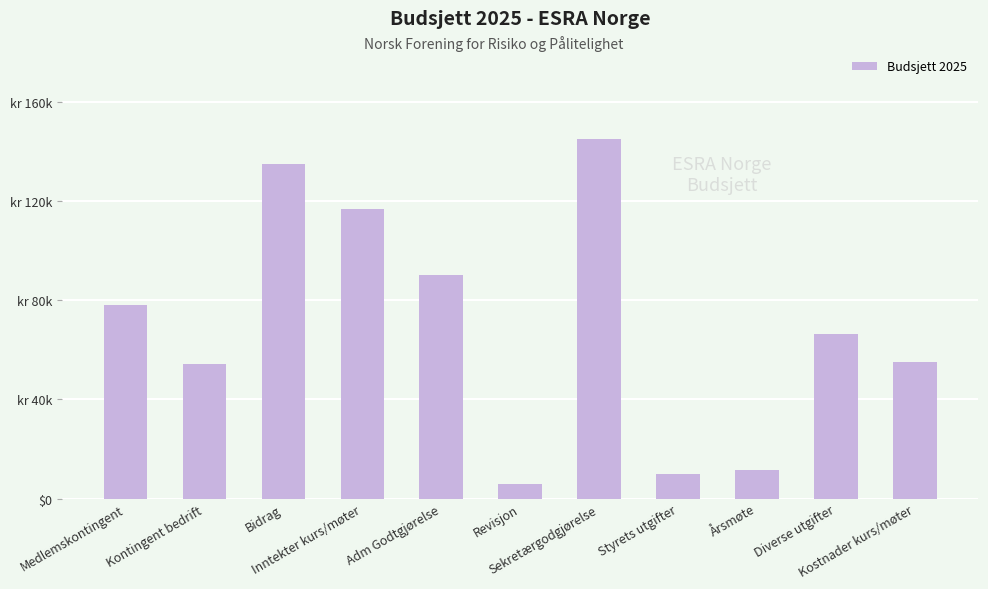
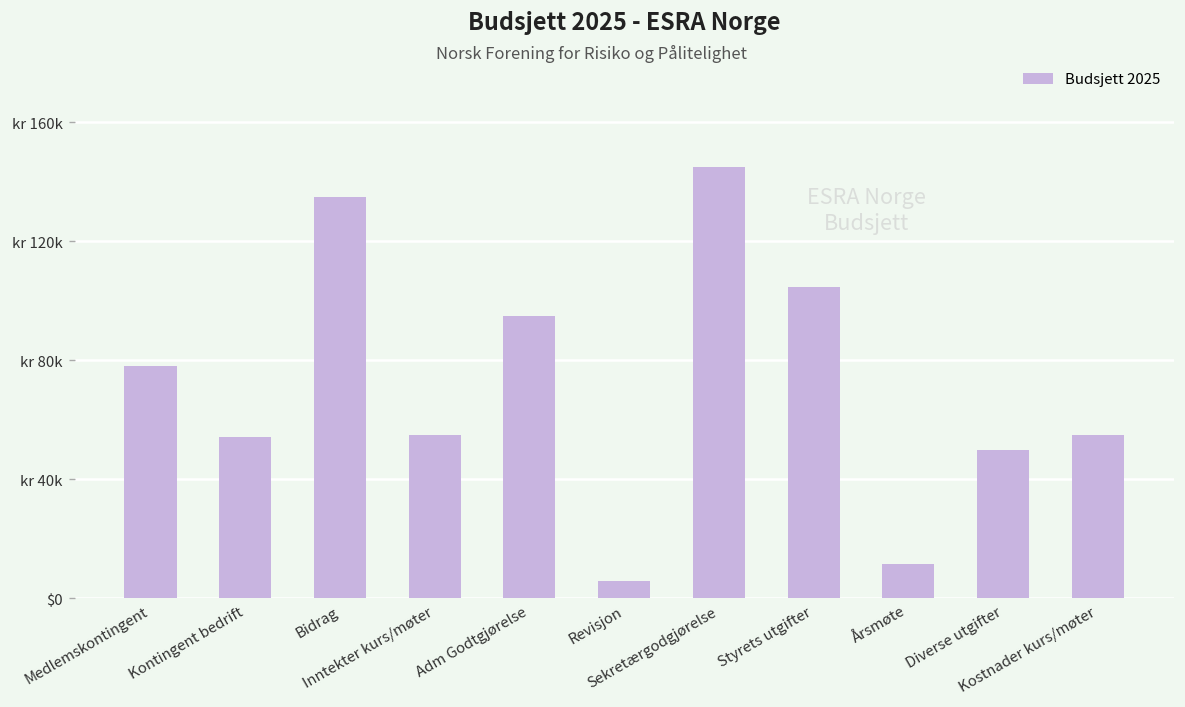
  {
    "Medlemskontingent": "kr 78000",
    "Kontingent bedrift": "kr 54000",
    "Bidrag": "kr 135000",
-   "Inntekter kurs/møter": "kr 117000",
-   "Adm Godtgjørelse": "kr 90000",
+   "Inntekter kurs/møter": "kr 55000",
+   "Adm Godtgjørelse": "kr 95000",
    "Revisjon": "kr 6000",
    "Sekretærgodgjørelse": "kr 145000",
-   "Styrets utgifter": "kr 10000",
+   "Styrets utgifter": "kr 104000",
    "Årsmøte": "kr 11000",
-   "Diverse utgifter": "kr 67000",
+   "Diverse utgifter": "kr 50000",
    "Kostnader kurs/møter": "kr 55000"
  }
